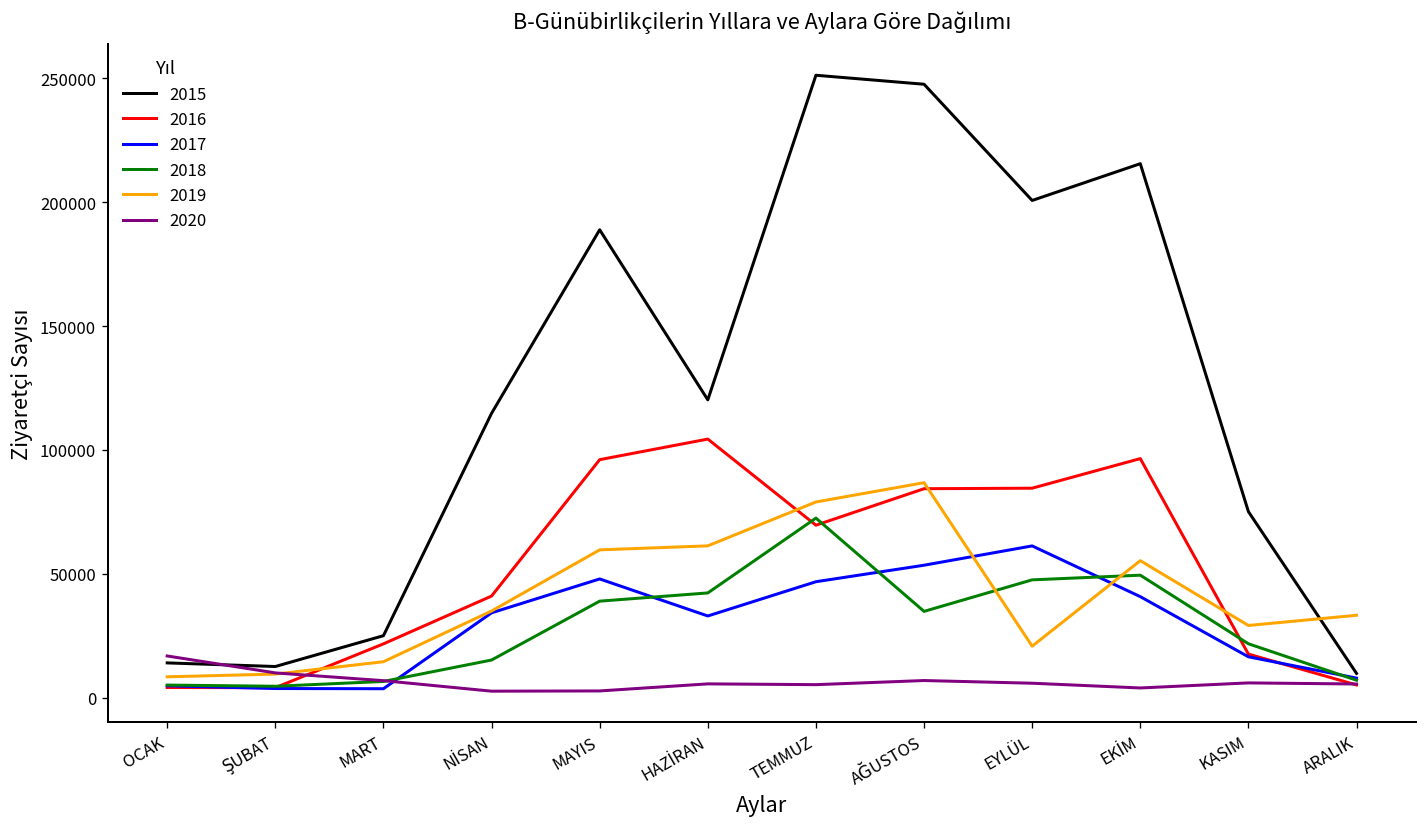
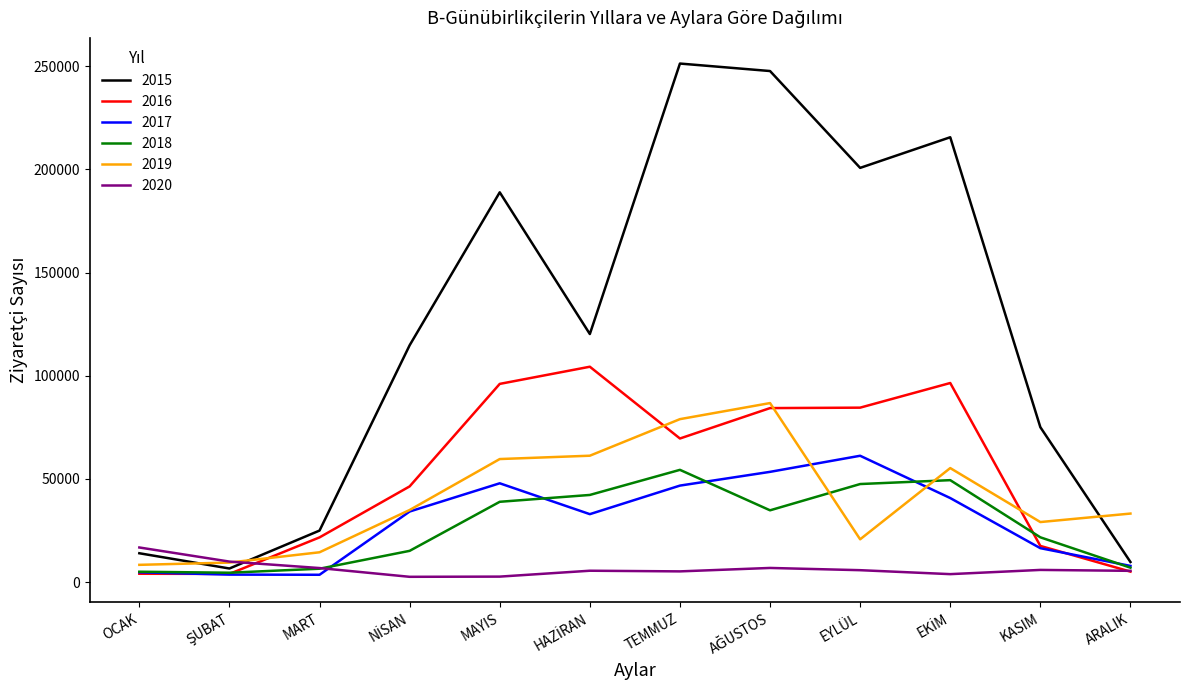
  {
    "2015": {
      "OCAK": 14000,
-     "ŞUBAT": 13000,
+     "ŞUBAT": 7000,
      "MART": 25000,
      "NİSAN": 115000,
      "MAYIS": 189000,
      "HAZİRAN": 120000,
      "TEMMUZ": 251000,
      "AĞUSTOS": 248000,
      "EYLÜL": 201000,
      "EKİM": 216000,
      "KASIM": 75000,
      "ARALIK": 10000
    },
    "2016": {
      "MART": 22000,
-     "NİSAN": 41000,
+     "NİSAN": 46000,
      "MAYIS": 96000,
      "HAZİRAN": 104000,
      "TEMMUZ": 70000,
      "AĞUSTOS": 84000,
      "EYLÜL": 85000,
      "EKİM": 96000
    },
    "2017": {
      "MART": 4000,
      "MAYIS": 48000,
      "HAZİRAN": 33000,
      "TEMMUZ": 47000,
      "AĞUSTOS": 53000,
      "EYLÜL": 61000,
      "EKİM": 41000
    },
    "2018": {
      "NİSAN": 15000,
      "MAYIS": 39000,
      "HAZİRAN": 42000,
-     "TEMMUZ": 72000,
+     "TEMMUZ": 54000,
      "AĞUSTOS": 35000,
      "EYLÜL": 48000,
      "EKİM": 49000,
      "KASIM": 22000
    },
    "2019": {
      "OCAK": 8000,
      "MART": 14000,
      "MAYIS": 60000,
      "HAZİRAN": 61000,
      "TEMMUZ": 79000,
      "AĞUSTOS": 87000,
      "EYLÜL": 21000,
      "EKİM": 55000,
      "KASIM": 29000,
      "ARALIK": 33000
    },
    "2020": {
      "OCAK": 17000,
      "NİSAN": 3000,
      "MAYIS": 3000,
      "HAZİRAN": 6000,
      "TEMMUZ": 5000,
      "AĞUSTOS": 7000,
      "EYLÜL": 6000,
      "EKİM": 4000,
      "KASIM": 6000
    }
  }
